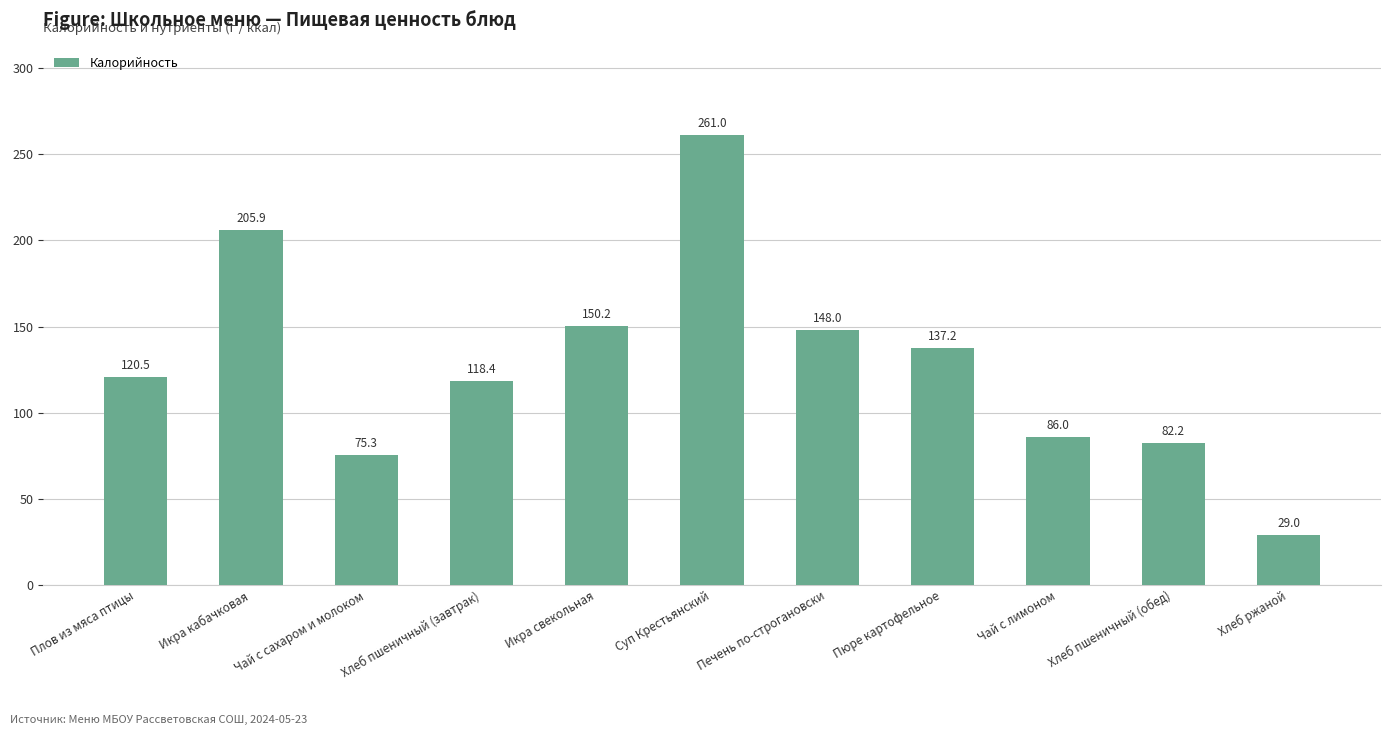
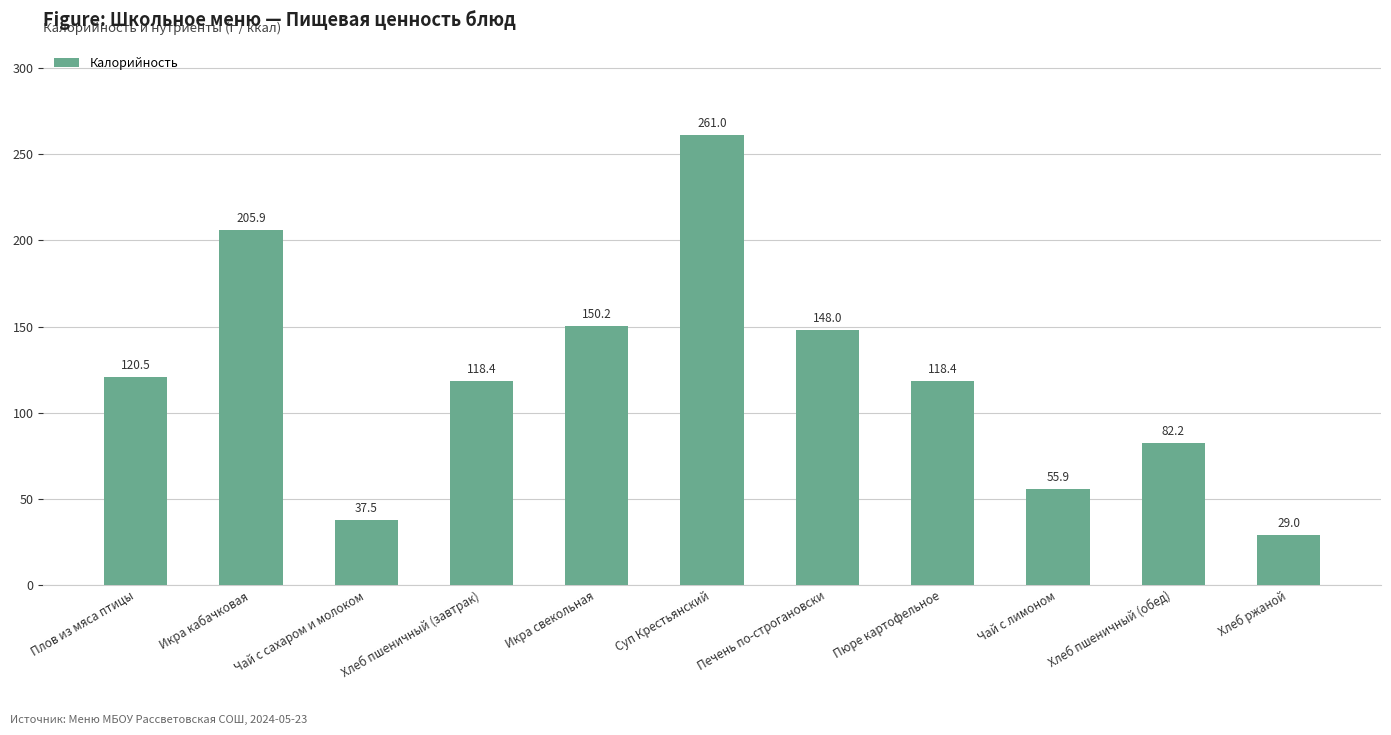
  {
    "Плов из мяса птицы": 120.5,
    "Икра кабачковая": 205.9,
-   "Чай с сахаром и молоком": 75.3,
+   "Чай с сахаром и молоком": 37.5,
    "Хлеб пшеничный (завтрак)": 118.4,
    "Икра свекольная": 150.2,
    "Суп Крестьянский": 261.0,
    "Печень по-строгановски": 148.0,
-   "Пюре картофельное": 137.2,
-   "Чай с лимоном": 86.0,
+   "Пюре картофельное": 118.4,
+   "Чай с лимоном": 55.9,
    "Хлеб пшеничный (обед)": 82.2,
    "Хлеб ржаной": 29.0
  }
